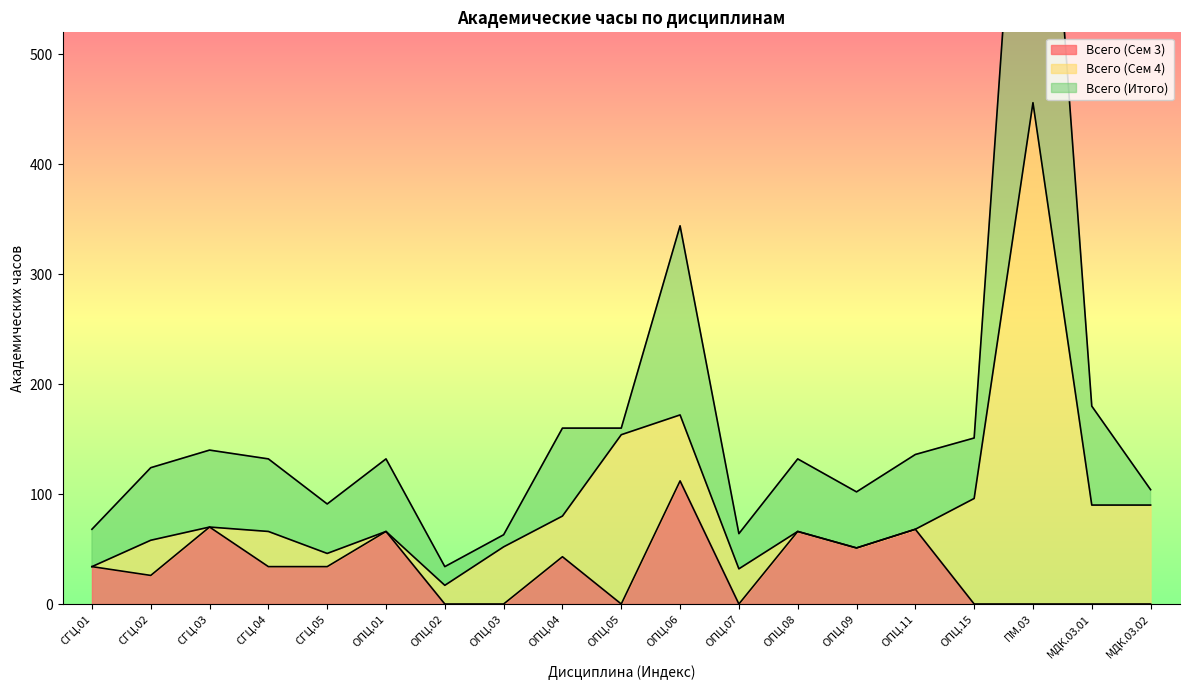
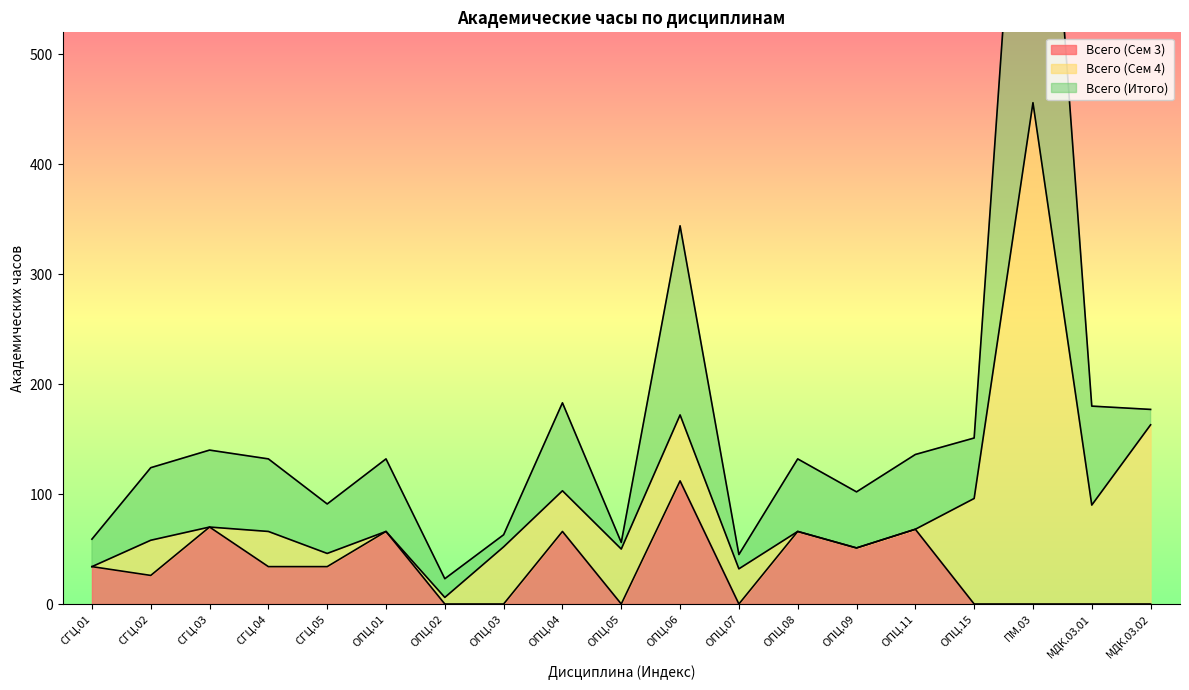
  {
    "Всего (Сем 3)": {
      "СГЦ.02": 26,
      "СГЦ.04": 34,
      "СГЦ.05": 34,
      "ОПЦ.02": 0,
      "ОПЦ.03": 0,
-     "ОПЦ.04": 43,
+     "ОПЦ.04": 66,
      "ОПЦ.05": 0,
      "ОПЦ.06": 112,
      "ОПЦ.07": 0,
      "ОПЦ.15": 0,
      "ПМ.03": 0,
      "МДК.03.01": 0,
      "МДК.03.02": 0
    },
    "Всего (Сем 4)": {
      "СГЦ.02": 32,
      "СГЦ.04": 32,
      "СГЦ.05": 12,
-     "ОПЦ.02": 17,
+     "ОПЦ.02": 6,
      "ОПЦ.03": 52,
      "ОПЦ.04": 37,
-     "ОПЦ.05": 154,
+     "ОПЦ.05": 50,
      "ОПЦ.06": 60,
      "ОПЦ.07": 32,
      "ОПЦ.15": 96,
      "ПМ.03": 456,
      "МДК.03.01": 90,
-     "МДК.03.02": 90
+     "МДК.03.02": 163
    },
    "Всего (Итого)": {
-     "СГЦ.01": 34,
+     "СГЦ.01": 25,
      "СГЦ.02": 66,
      "СГЦ.03": 70,
      "СГЦ.04": 66,
      "СГЦ.05": 45,
      "ОПЦ.01": 66,
      "ОПЦ.02": 17,
      "ОПЦ.03": 11,
      "ОПЦ.04": 80,
      "ОПЦ.05": 6,
      "ОПЦ.06": 172,
-     "ОПЦ.07": 32,
+     "ОПЦ.07": 13,
      "ОПЦ.08": 66,
      "ОПЦ.09": 51,
      "ОПЦ.11": 68,
      "ОПЦ.15": 55,
      "МДК.03.01": 90,
      "МДК.03.02": 14
    }
  }
